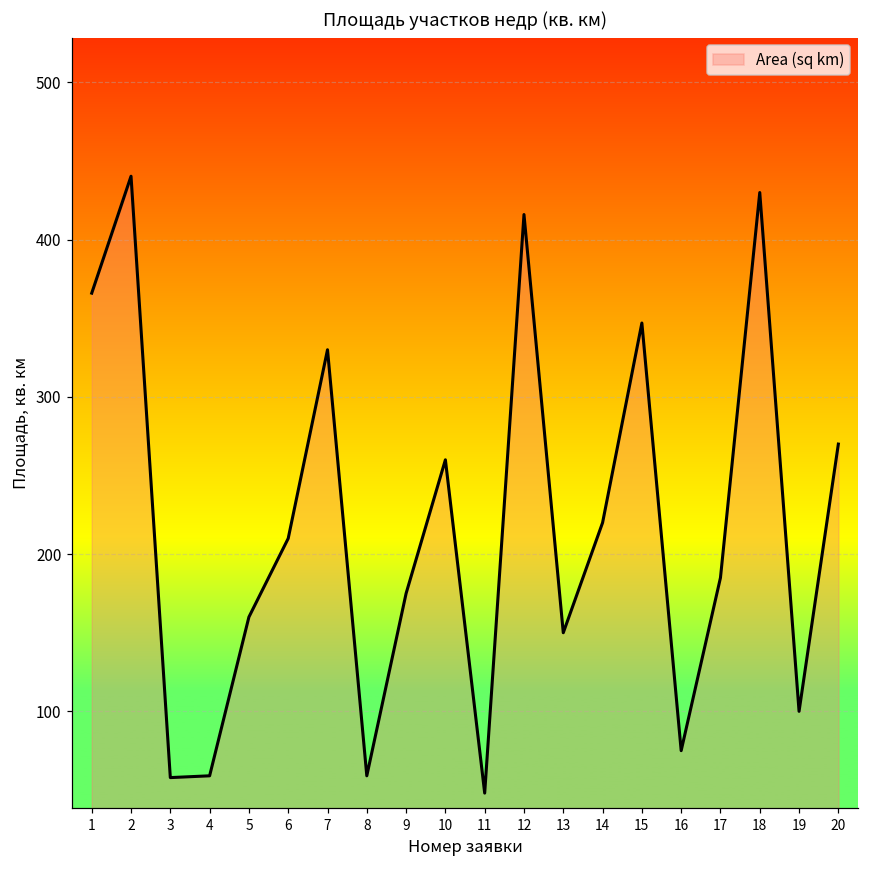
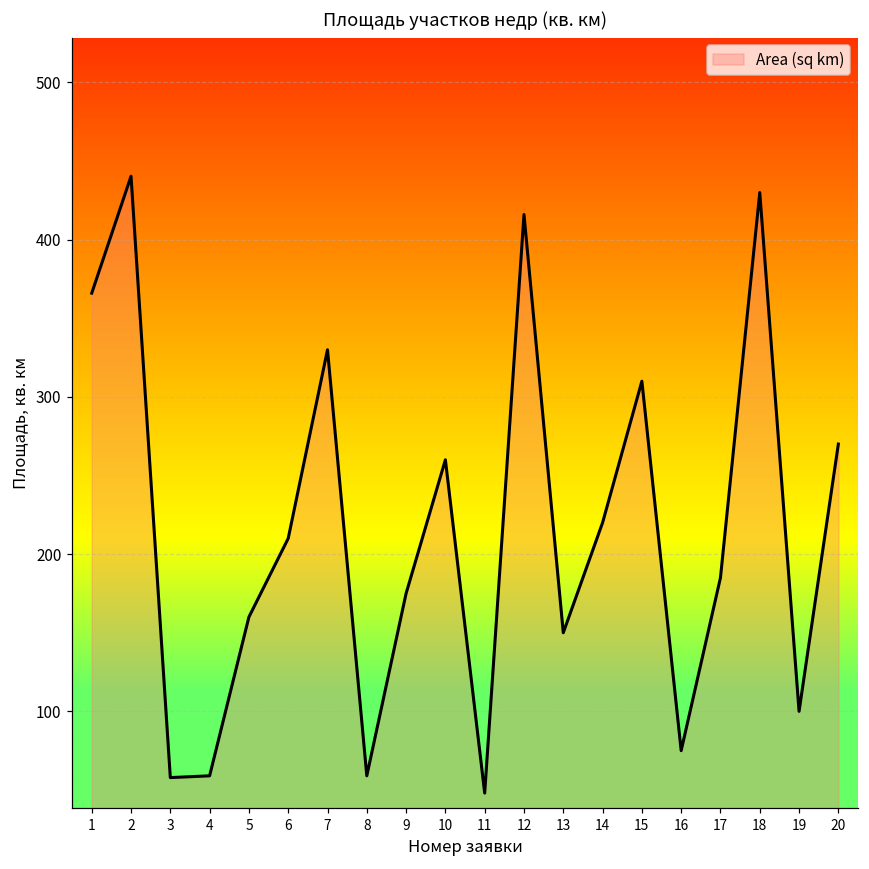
  {
    "1": 366,
    "2": 440,
    "3": 58,
    "4": 59,
    "5": 160,
    "6": 210,
    "7": 330,
    "8": 59,
    "9": 175,
    "10": 260,
    "11": 48,
    "12": 416,
    "13": 150,
    "14": 220,
-   "15": 347,
+   "15": 310,
    "16": 75,
    "17": 185,
    "18": 430,
    "19": 100,
    "20": 270
  }
